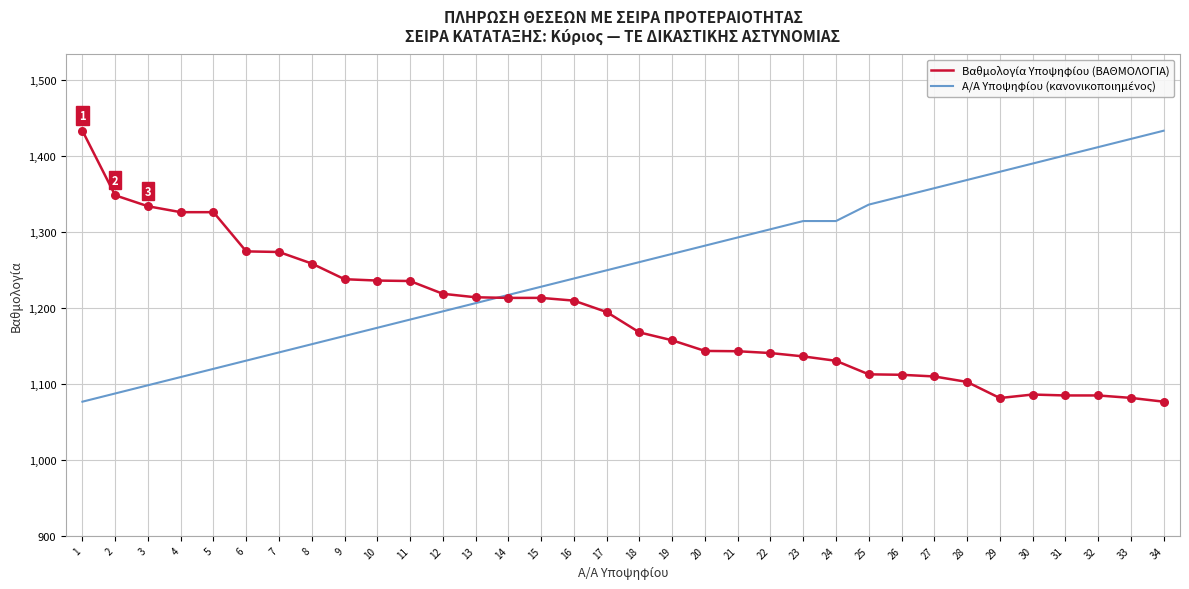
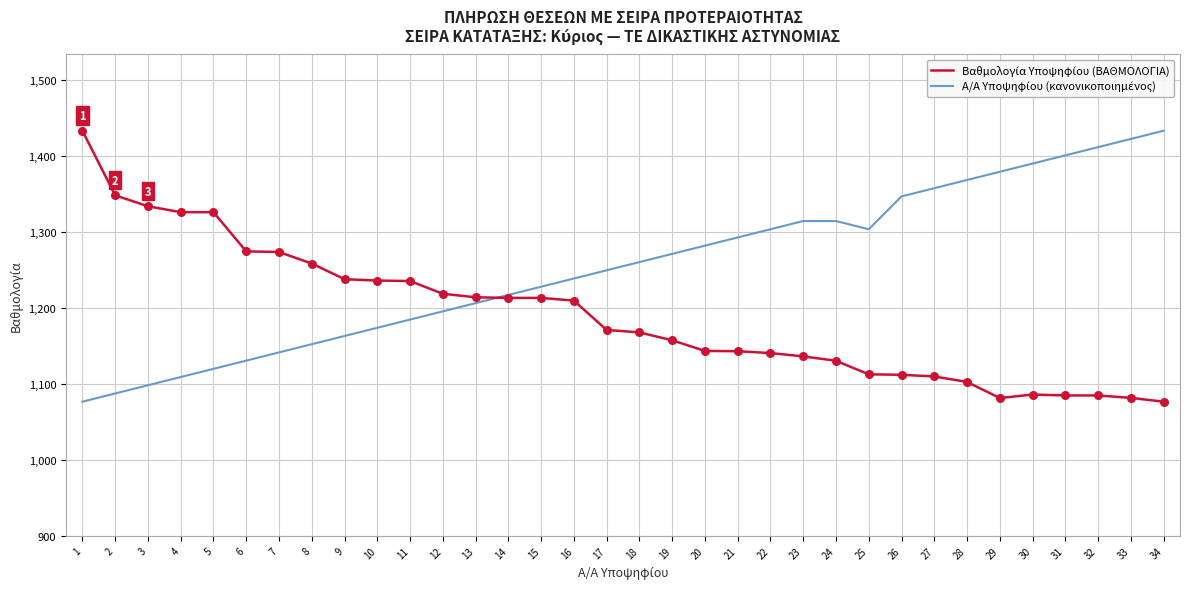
  {
    "Βαθμολογία Υποψηφίου (ΒΑΘΜΟΛΟΓΙΑ)": {
      "4": "1,330",
      "5": "1,330",
      "6": "1,270",
      "7": "1,270",
      "8": "1,260",
      "9": "1,240",
      "10": "1,240",
      "11": "1,240",
      "12": "1,220",
      "13": "1,210",
      "14": "1,210",
      "15": "1,210",
      "16": "1,210",
-     "17": "1,190",
+     "17": "1,170",
      "18": "1,170",
      "19": "1,160",
      "20": "1,140",
      "21": "1,140",
      "22": "1,140",
      "23": "1,140",
      "24": "1,130",
      "25": "1,110",
      "26": "1,110",
      "27": "1,110",
      "28": "1,100",
      "29": "1,080",
      "30": "1,090",
      "31": "1,080",
      "32": "1,080",
      "33": "1,080",
      "34": "1,080"
    },
    "Α/Α Υποψηφίου (κανονικοποιημένος)": {
      "1": "1,080",
      "2": "1,090",
      "3": "1,100",
      "4": "1,110",
      "5": "1,120",
      "6": "1,130",
      "7": "1,140",
      "8": "1,150",
      "9": "1,160",
      "10": "1,170",
      "11": "1,180",
      "12": "1,200",
      "13": "1,210",
      "14": "1,220",
      "15": "1,230",
      "16": "1,240",
      "17": "1,250",
      "18": "1,260",
      "19": "1,270",
      "20": "1,280",
      "21": "1,290",
      "22": "1,300",
      "23": "1,310",
      "24": "1,310",
-     "25": "1,340",
+     "25": "1,300",
      "26": "1,350",
      "27": "1,360",
      "28": "1,370",
      "29": "1,380",
      "30": "1,390",
      "31": "1,400",
      "32": "1,410",
      "33": "1,420",
      "34": "1,430"
    }
  }
